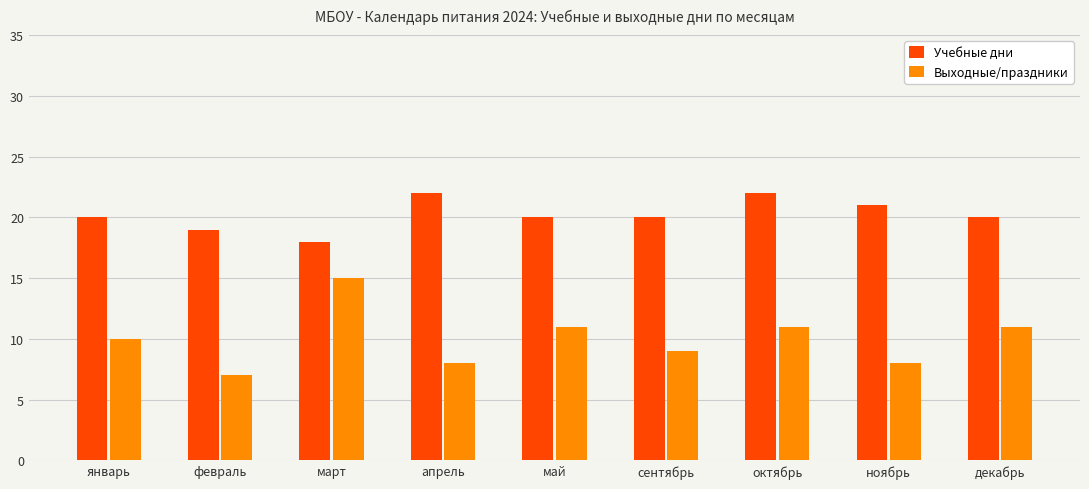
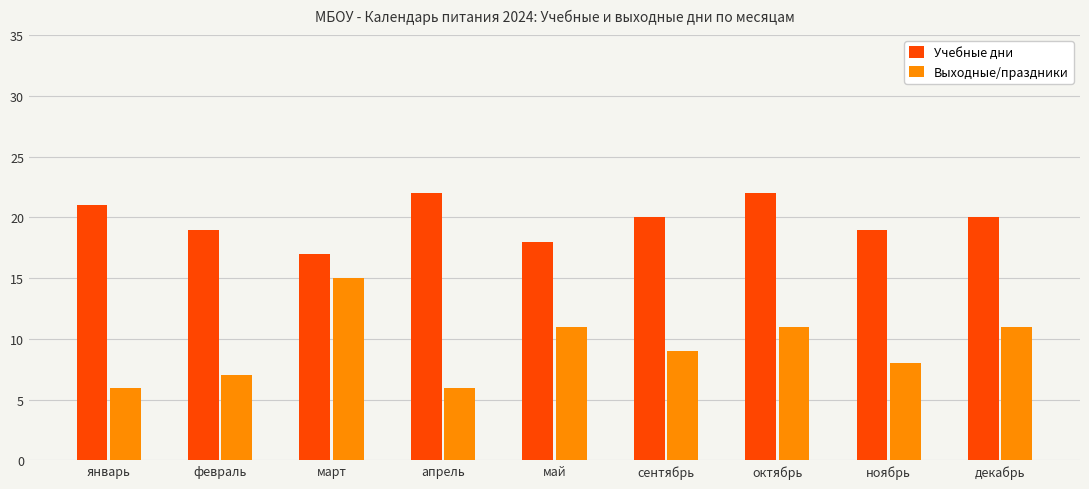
  {
    "Учебные дни": {
-     "январь": 20,
+     "январь": 21,
      "февраль": 19,
-     "март": 18,
+     "март": 17,
      "апрель": 22,
-     "май": 20,
+     "май": 18,
      "сентябрь": 20,
      "октябрь": 22,
-     "ноябрь": 21,
+     "ноябрь": 19,
      "декабрь": 20
    },
    "Выходные/праздники": {
-     "январь": 10,
+     "январь": 6,
      "февраль": 7,
      "март": 15,
-     "апрель": 8,
+     "апрель": 6,
      "май": 11,
      "сентябрь": 9,
      "октябрь": 11,
      "ноябрь": 8,
      "декабрь": 11
    }
  }
